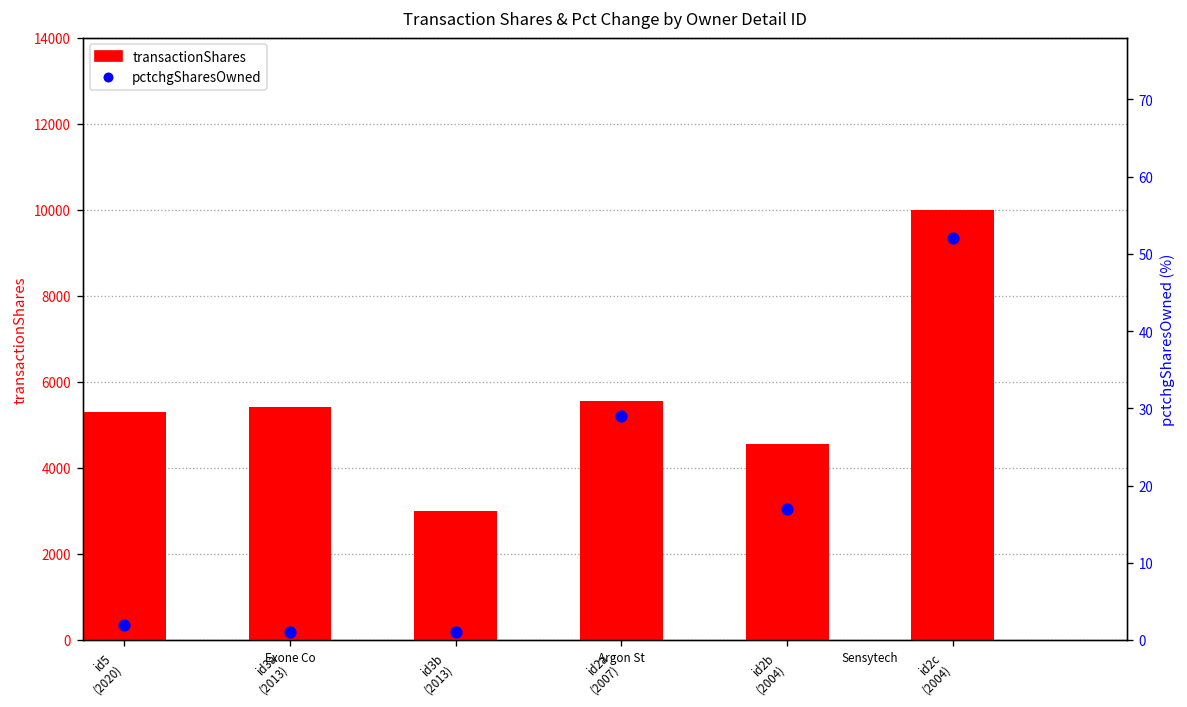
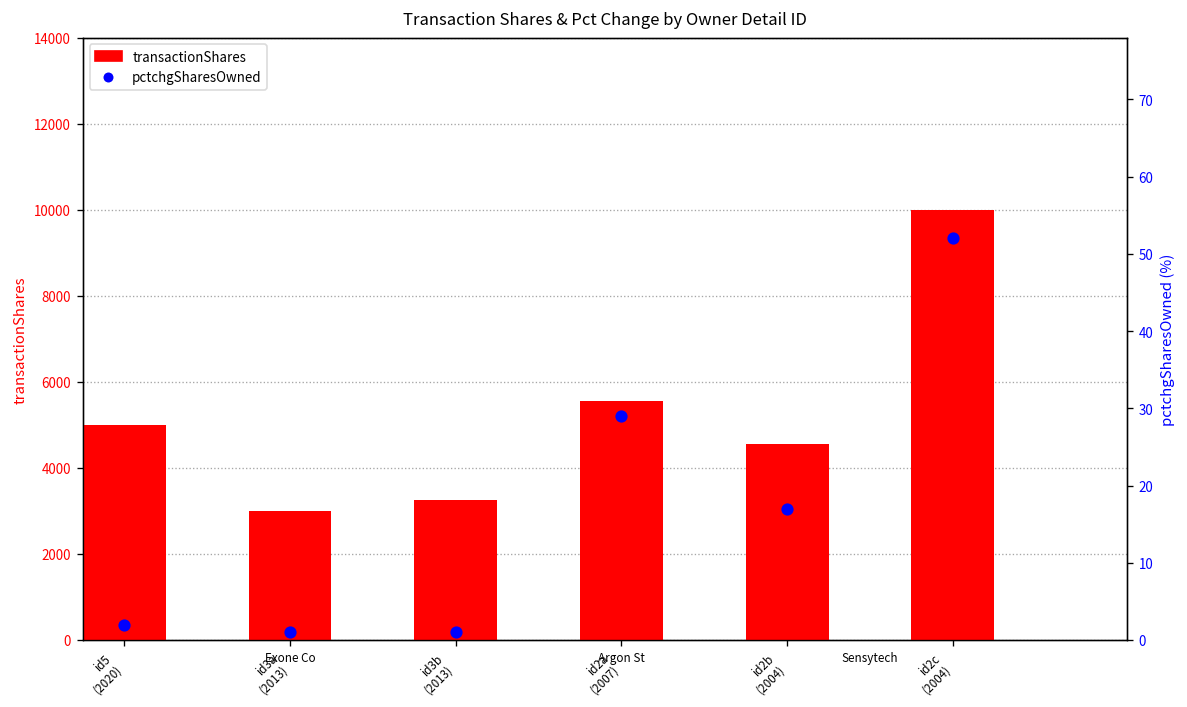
  {
    "transactionShares": {
-     "id5 (2020)": 5300,
-     "id3a (2013)": 5400,
-     "id3b (2013)": 3000,
+     "id5 (2020)": 5000,
+     "id3a (2013)": 3000,
+     "id3b (2013)": 3200,
      "id2a (2007)": 5600,
      "id2b (2004)": 4600,
      "id2c (2004)": 10000
    }
  }
